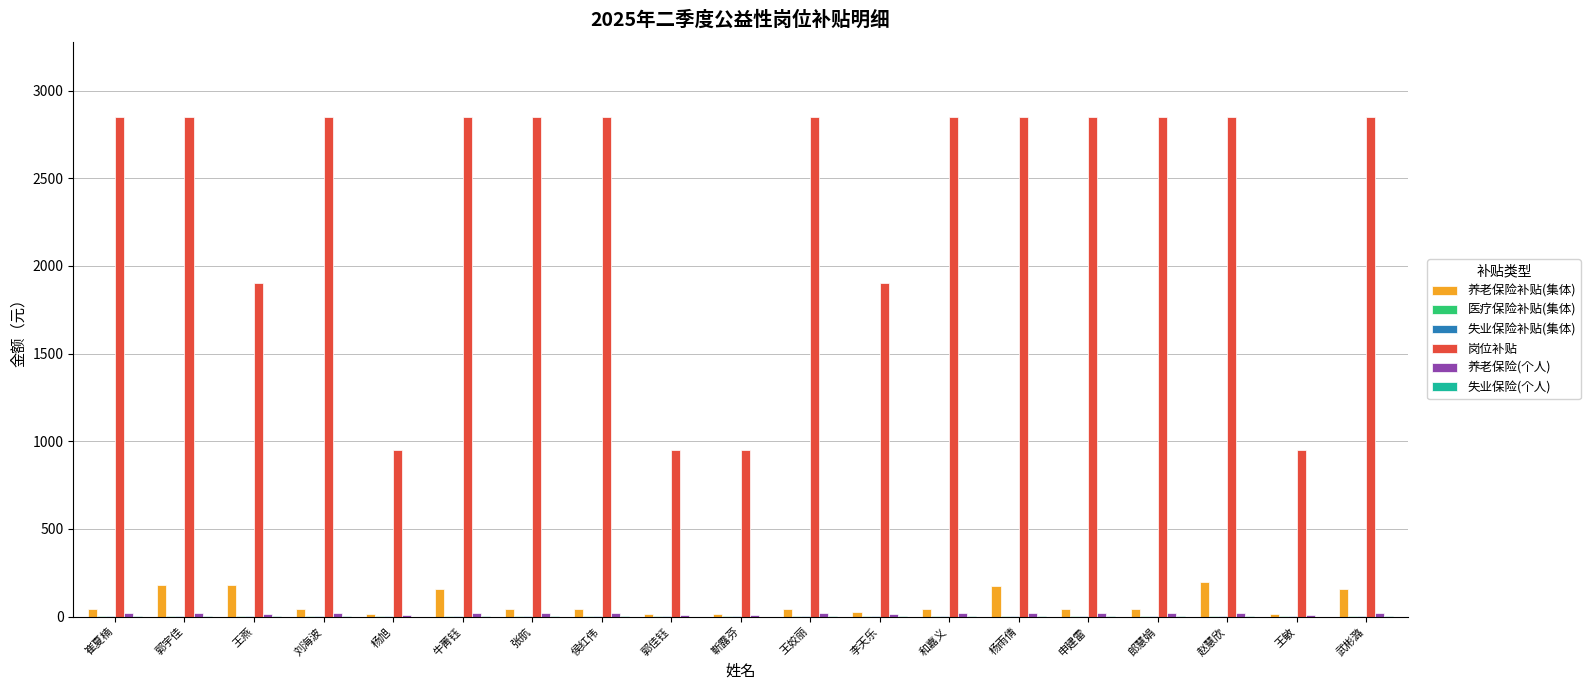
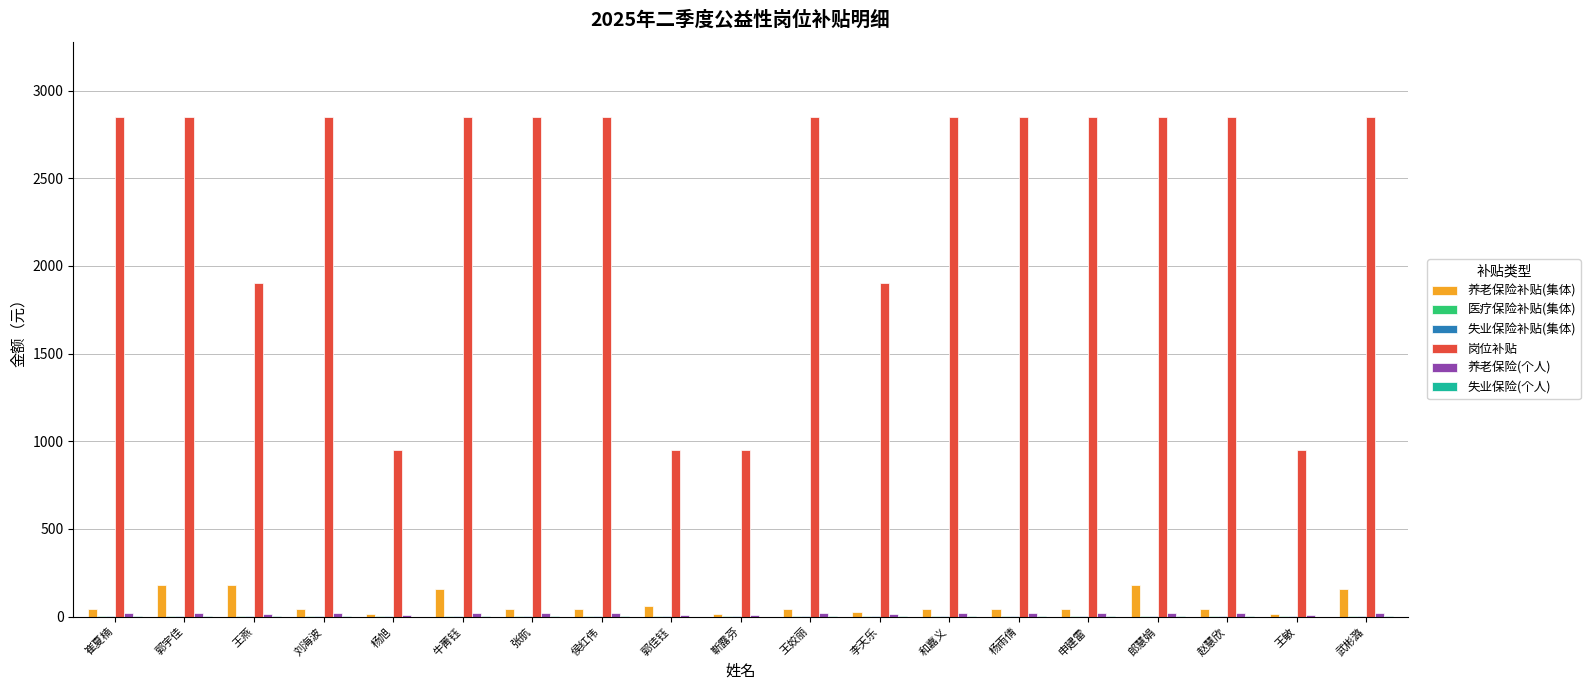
  {
    "养老保险补贴(集体)": {
      "崔夏楠": 40,
      "郭宇佳": 180,
      "王燕": 180,
      "刘海波": 40,
      "牛菁钰": 160,
      "张航": 40,
      "侯红伟": 40,
-     "郭佳钰": 10,
+     "郭佳钰": 60,
      "王姣丽": 40,
      "李天乐": 30,
      "和嘉义": 40,
-     "杨雨倩": 180,
+     "杨雨倩": 40,
      "申建雷": 40,
-     "郎慧娟": 40,
-     "赵慧欣": 200,
+     "郎慧娟": 180,
+     "赵慧欣": 40,
      "武彬潞": 160
    },
    "岗位补贴": {
      "崔夏楠": 2850,
      "郭宇佳": 2850,
      "王燕": 1900,
      "刘海波": 2850,
      "杨旭": 950,
      "牛菁钰": 2850,
      "张航": 2850,
      "侯红伟": 2850,
      "郭佳钰": 950,
      "靳露芬": 950,
      "王姣丽": 2850,
      "李天乐": 1900,
      "和嘉义": 2850,
      "杨雨倩": 2850,
      "申建雷": 2850,
      "郎慧娟": 2850,
      "赵慧欣": 2850,
      "王敏": 950,
      "武彬潞": 2850
    },
    "养老保险(个人)": {
      "崔夏楠": 20,
      "郭宇佳": 20,
      "刘海波": 20,
      "牛菁钰": 20,
      "张航": 20,
      "侯红伟": 20,
      "王姣丽": 20,
      "和嘉义": 20,
      "杨雨倩": 20,
      "申建雷": 20,
      "郎慧娟": 20,
      "赵慧欣": 20,
      "武彬潞": 20
    }
  }
